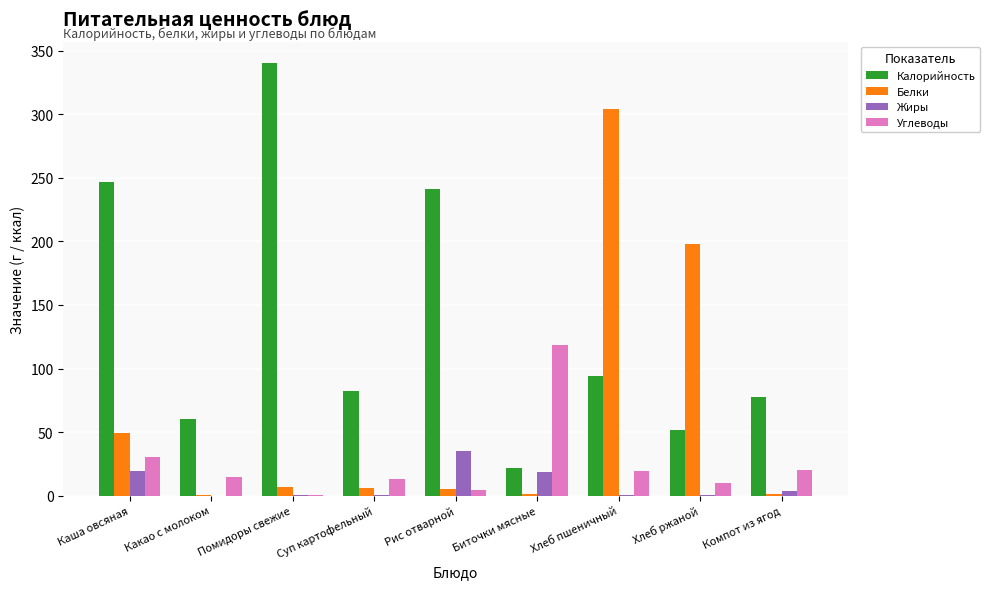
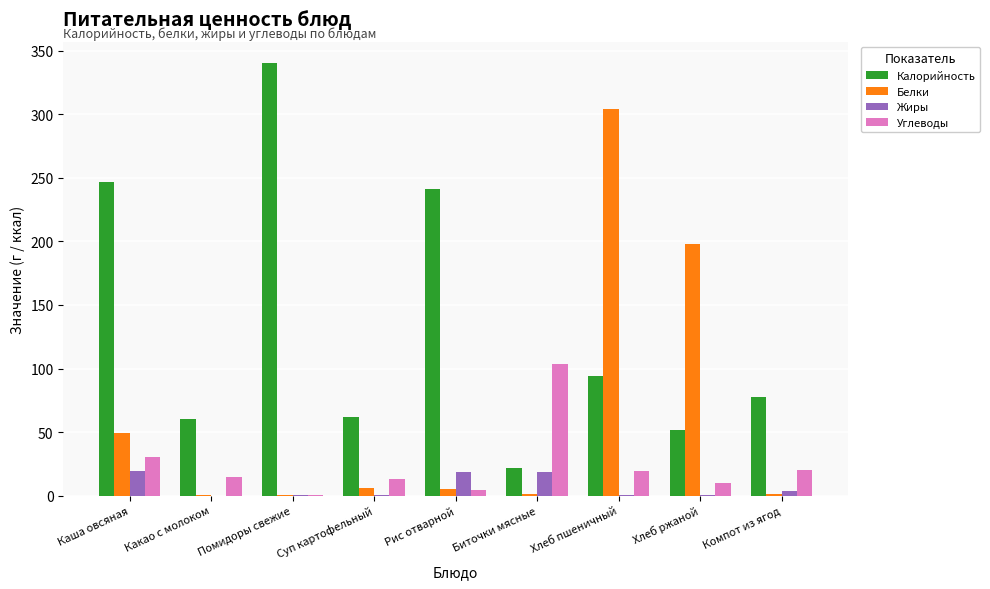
  {
    "Калорийность": {
      "Каша овсяная": 247,
      "Какао с молоком": 60,
      "Помидоры свежие": 340,
-     "Суп картофельный": 82,
+     "Суп картофельный": 62,
      "Рис отварной": 241,
      "Биточки мясные": 21,
      "Хлеб пшеничный": 94,
      "Хлеб ржаной": 52,
      "Компот из ягод": 78
    },
    "Белки": {
      "Каша овсяная": 50,
-     "Помидоры свежие": 7,
+     "Помидоры свежие": 0,
      "Суп картофельный": 6,
      "Рис отварной": 5,
      "Хлеб пшеничный": 304,
      "Хлеб ржаной": 198
    },
    "Жиры": {
      "Каша овсяная": 20,
-     "Рис отварной": 35,
+     "Рис отварной": 19,
      "Биточки мясные": 19,
      "Компот из ягод": 4
    },
    "Углеводы": {
      "Каша овсяная": 31,
      "Какао с молоком": 15,
      "Суп картофельный": 13,
      "Рис отварной": 4,
-     "Биточки мясные": 119,
+     "Биточки мясные": 103,
      "Хлеб пшеничный": 20,
      "Хлеб ржаной": 10,
      "Компот из ягод": 20
    }
  }
